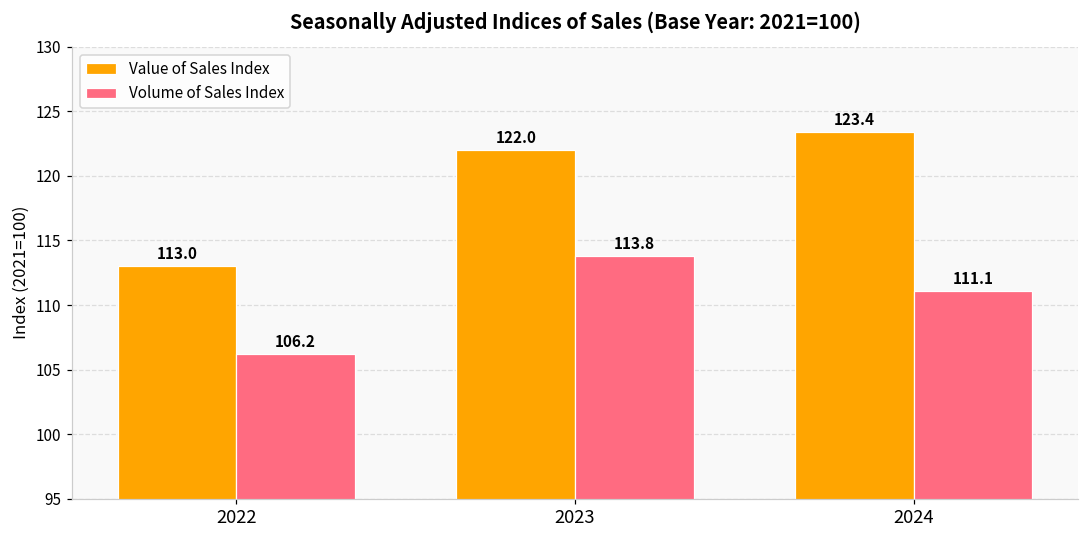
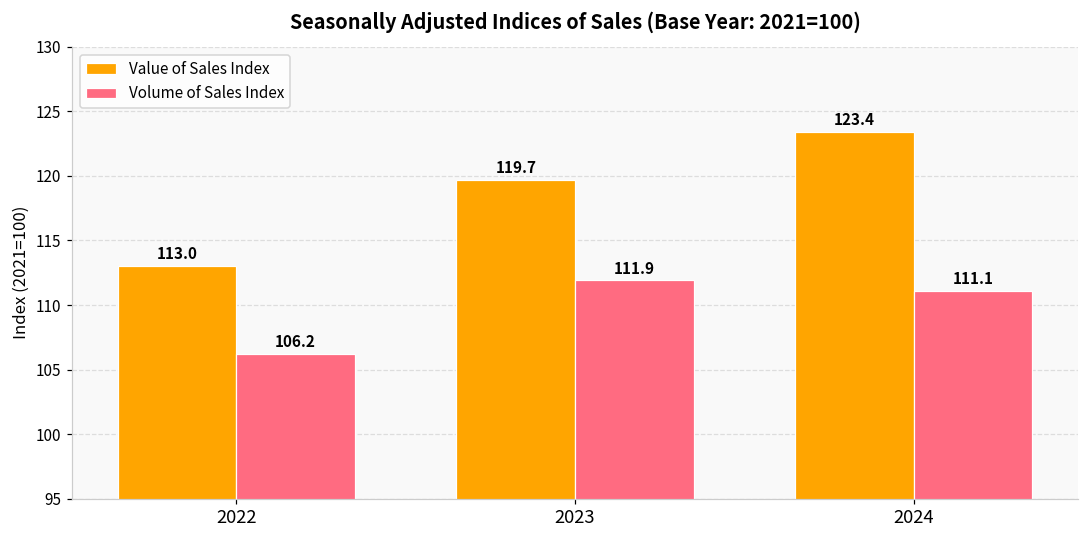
  {
    "Value of Sales Index": {
      "2022": 113.0,
-     "2023": 122.0,
+     "2023": 119.7,
      "2024": 123.4
    },
    "Volume of Sales Index": {
      "2022": 106.2,
-     "2023": 113.8,
+     "2023": 111.9,
      "2024": 111.1
    }
  }
